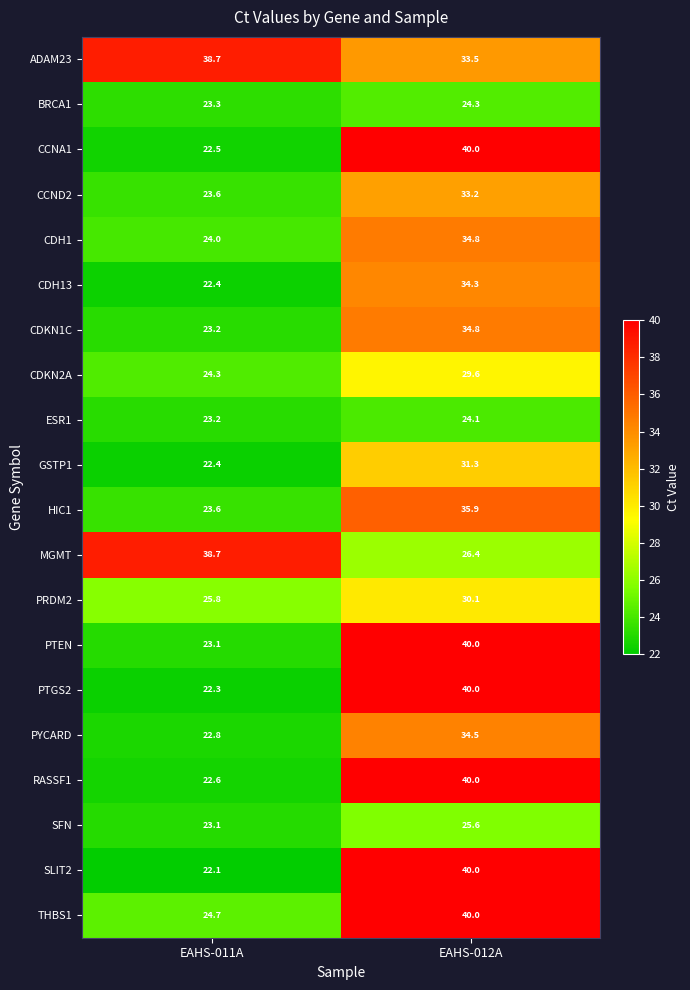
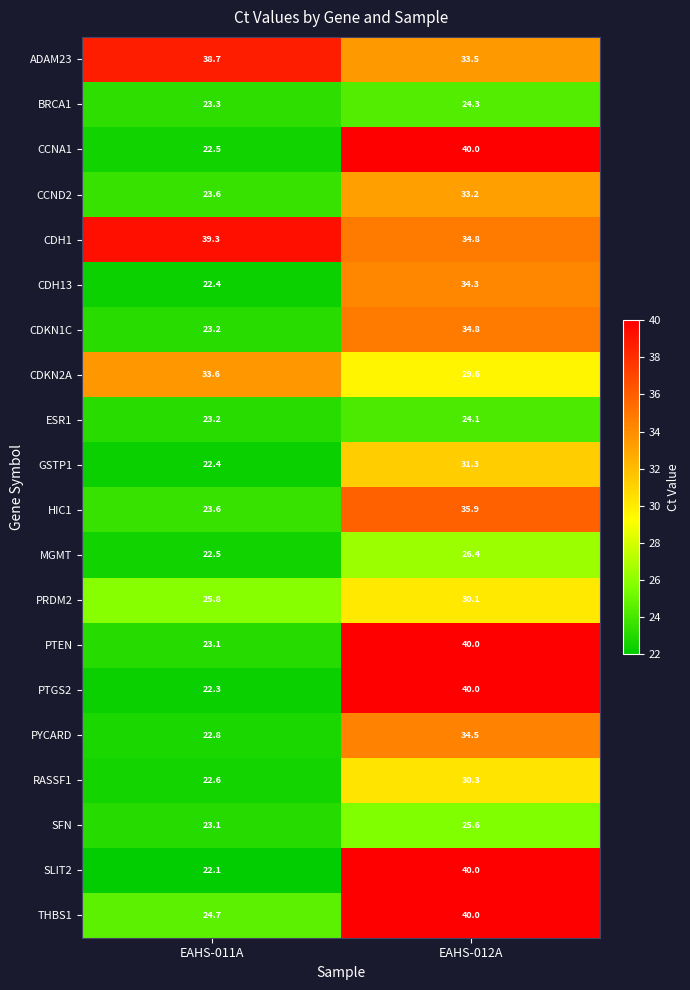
  {
    "ADAM23": {
      "EAHS-011A": 38.7,
      "EAHS-012A": 33.5
    },
    "BRCA1": {
      "EAHS-011A": 23.3,
      "EAHS-012A": 24.3
    },
    "CCNA1": {
      "EAHS-011A": 22.5,
      "EAHS-012A": 40.0
    },
    "CCND2": {
      "EAHS-011A": 23.6,
      "EAHS-012A": 33.2
    },
    "CDH1": {
-     "EAHS-011A": 24.0,
+     "EAHS-011A": 39.3,
      "EAHS-012A": 34.8
    },
    "CDH13": {
      "EAHS-011A": 22.4,
      "EAHS-012A": 34.3
    },
    "CDKN1C": {
      "EAHS-011A": 23.2,
      "EAHS-012A": 34.8
    },
    "CDKN2A": {
-     "EAHS-011A": 24.3,
+     "EAHS-011A": 33.6,
      "EAHS-012A": 29.6
    },
    "ESR1": {
      "EAHS-011A": 23.2,
      "EAHS-012A": 24.1
    },
    "GSTP1": {
      "EAHS-011A": 22.4,
      "EAHS-012A": 31.3
    },
    "HIC1": {
      "EAHS-011A": 23.6,
      "EAHS-012A": 35.9
    },
    "MGMT": {
-     "EAHS-011A": 38.7,
+     "EAHS-011A": 22.5,
      "EAHS-012A": 26.4
    },
    "PRDM2": {
      "EAHS-011A": 25.8,
      "EAHS-012A": 30.1
    },
    "PTEN": {
      "EAHS-011A": 23.1,
      "EAHS-012A": 40.0
    },
    "PTGS2": {
      "EAHS-011A": 22.3,
      "EAHS-012A": 40.0
    },
    "PYCARD": {
      "EAHS-011A": 22.8,
      "EAHS-012A": 34.5
    },
    "RASSF1": {
      "EAHS-011A": 22.6,
-     "EAHS-012A": 40.0
+     "EAHS-012A": 30.3
    },
    "SFN": {
      "EAHS-011A": 23.1,
      "EAHS-012A": 25.6
    },
    "SLIT2": {
      "EAHS-011A": 22.1,
      "EAHS-012A": 40.0
    },
    "THBS1": {
      "EAHS-011A": 24.7,
      "EAHS-012A": 40.0
    }
  }
